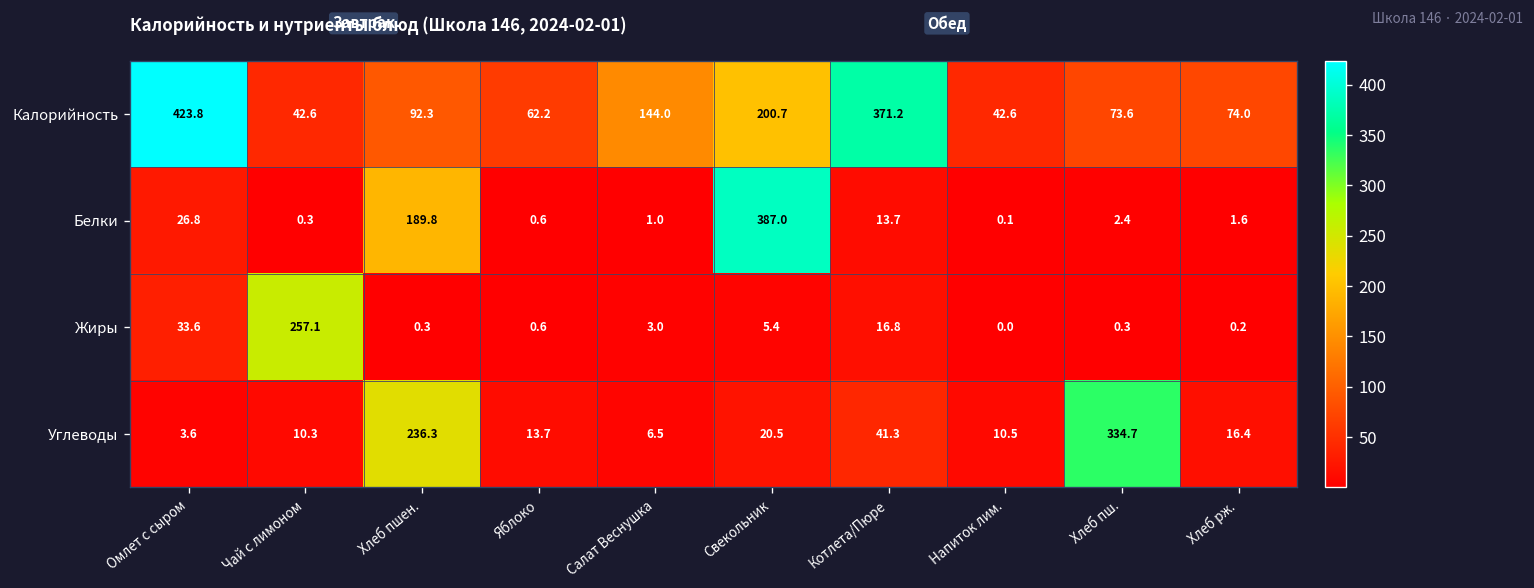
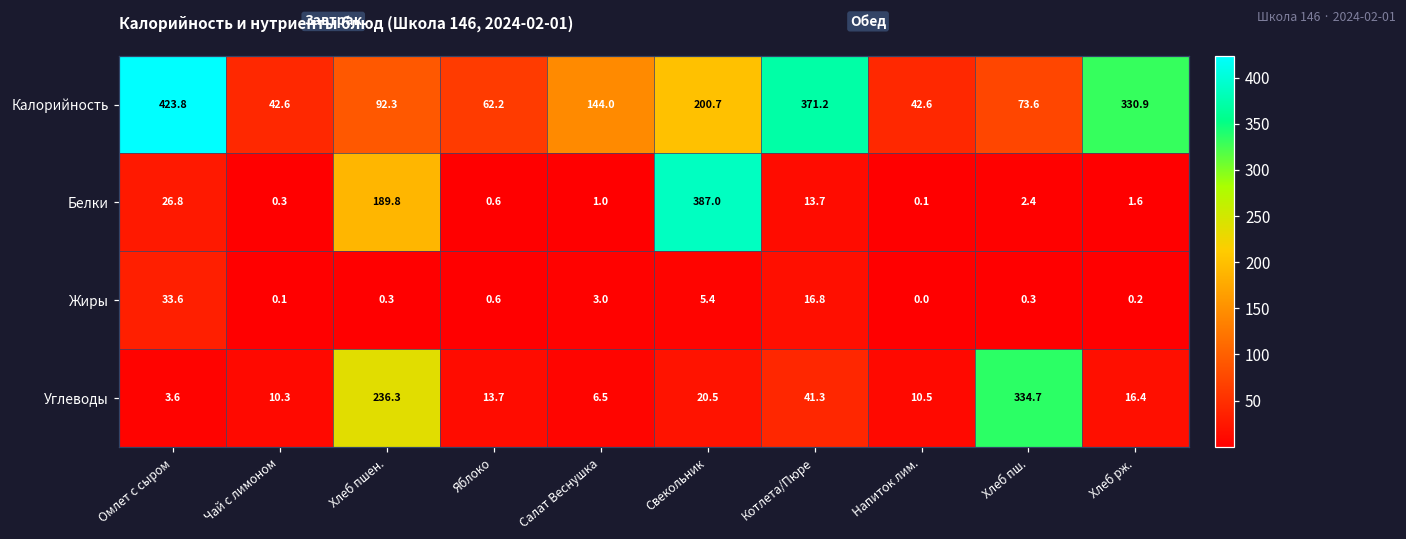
  {
    "Калорийность": {
      "Омлет с сыром": 423.8,
      "Чай с лимоном": 42.6,
      "Хлеб пшен.": 92.3,
      "Яблоко": 62.2,
      "Салат Веснушка": 144.0,
      "Свекольник": 200.7,
      "Котлета/Пюре": 371.2,
      "Напиток лим.": 42.6,
      "Хлеб пш.": 73.6,
-     "Хлеб рж.": 74.0
+     "Хлеб рж.": 330.9
    },
    "Белки": {
      "Омлет с сыром": 26.8,
      "Чай с лимоном": 0.3,
      "Хлеб пшен.": 189.8,
      "Яблоко": 0.6,
      "Салат Веснушка": 1.0,
      "Свекольник": 387.0,
      "Котлета/Пюре": 13.7,
      "Напиток лим.": 0.1,
      "Хлеб пш.": 2.4,
      "Хлеб рж.": 1.6
    },
    "Жиры": {
      "Омлет с сыром": 33.6,
-     "Чай с лимоном": 257.1,
+     "Чай с лимоном": 0.1,
      "Хлеб пшен.": 0.3,
      "Яблоко": 0.6,
      "Салат Веснушка": 3.0,
      "Свекольник": 5.4,
      "Котлета/Пюре": 16.8,
      "Напиток лим.": 0.0,
      "Хлеб пш.": 0.3,
      "Хлеб рж.": 0.2
    },
    "Углеводы": {
      "Омлет с сыром": 3.6,
      "Чай с лимоном": 10.3,
      "Хлеб пшен.": 236.3,
      "Яблоко": 13.7,
      "Салат Веснушка": 6.5,
      "Свекольник": 20.5,
      "Котлета/Пюре": 41.3,
      "Напиток лим.": 10.5,
      "Хлеб пш.": 334.7,
      "Хлеб рж.": 16.4
    }
  }
